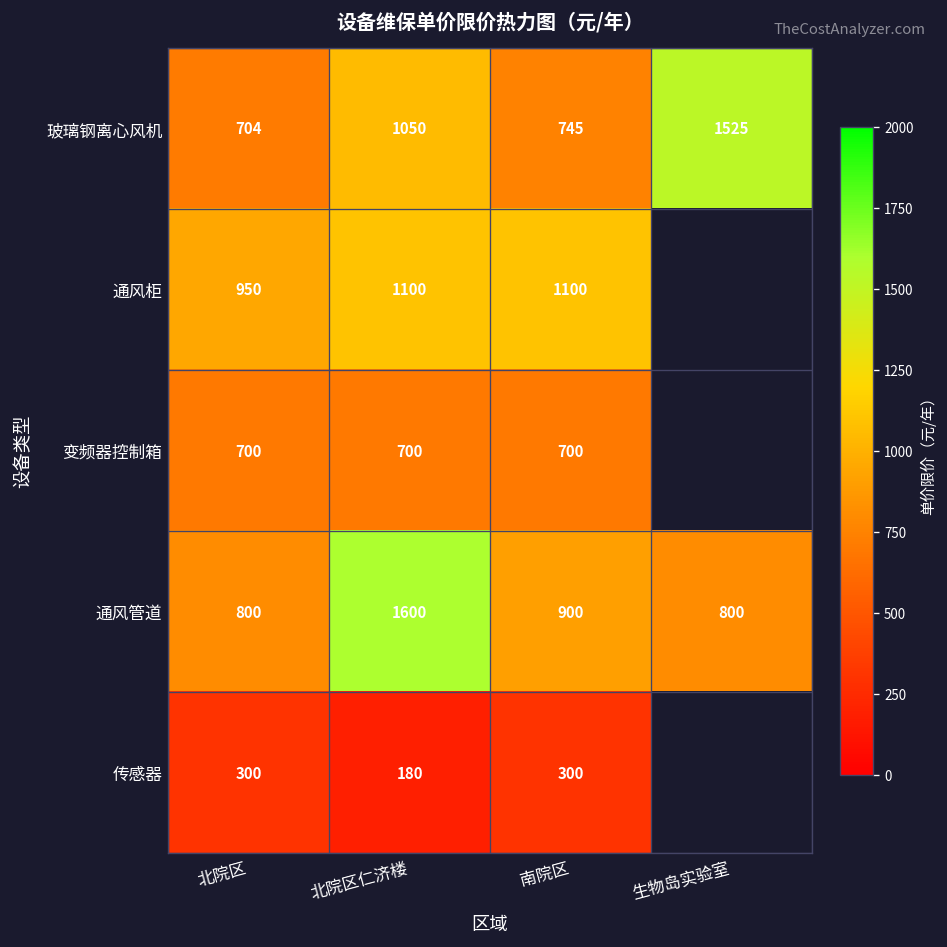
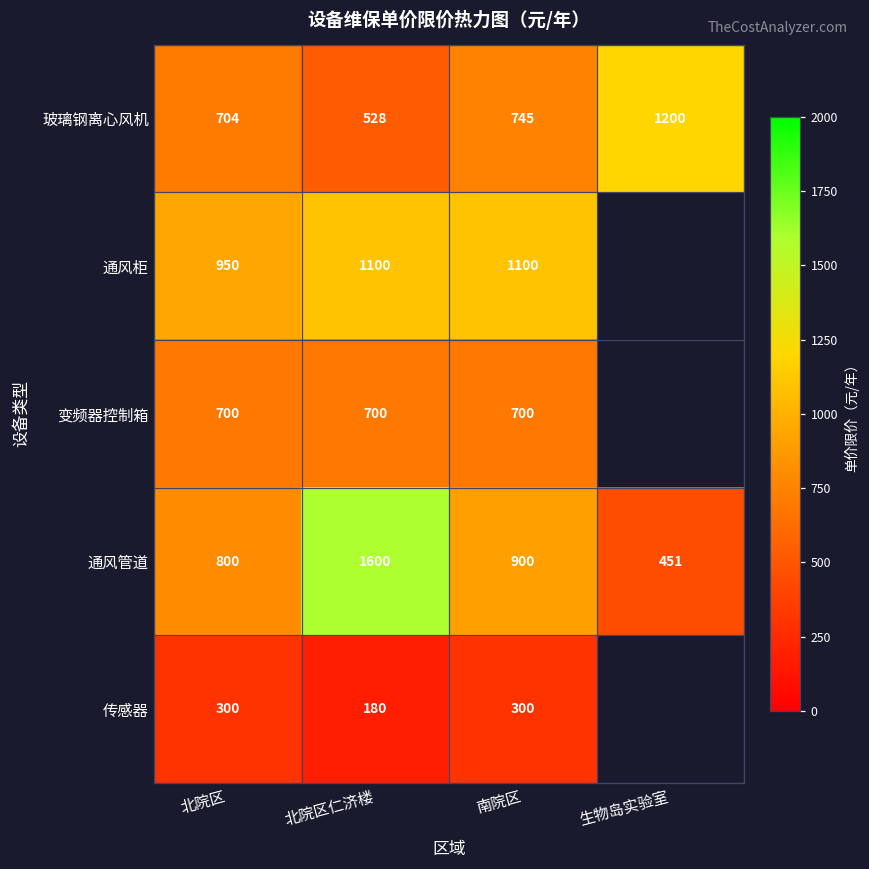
  {
    "玻璃钢离心风机": {
      "北院区": 704,
-     "北院区仁济楼": 1050,
+     "北院区仁济楼": 528,
      "南院区": 745,
-     "生物岛实验室": 1525
+     "生物岛实验室": 1200
    },
    "通风柜": {
      "北院区": 950,
      "北院区仁济楼": 1100,
      "南院区": 1100
    },
    "变频器控制箱": {
      "北院区": 700,
      "北院区仁济楼": 700,
      "南院区": 700
    },
    "通风管道": {
      "北院区": 800,
      "北院区仁济楼": 1600,
      "南院区": 900,
-     "生物岛实验室": 800
+     "生物岛实验室": 451
    },
    "传感器": {
      "北院区": 300,
      "北院区仁济楼": 180,
      "南院区": 300
    }
  }
